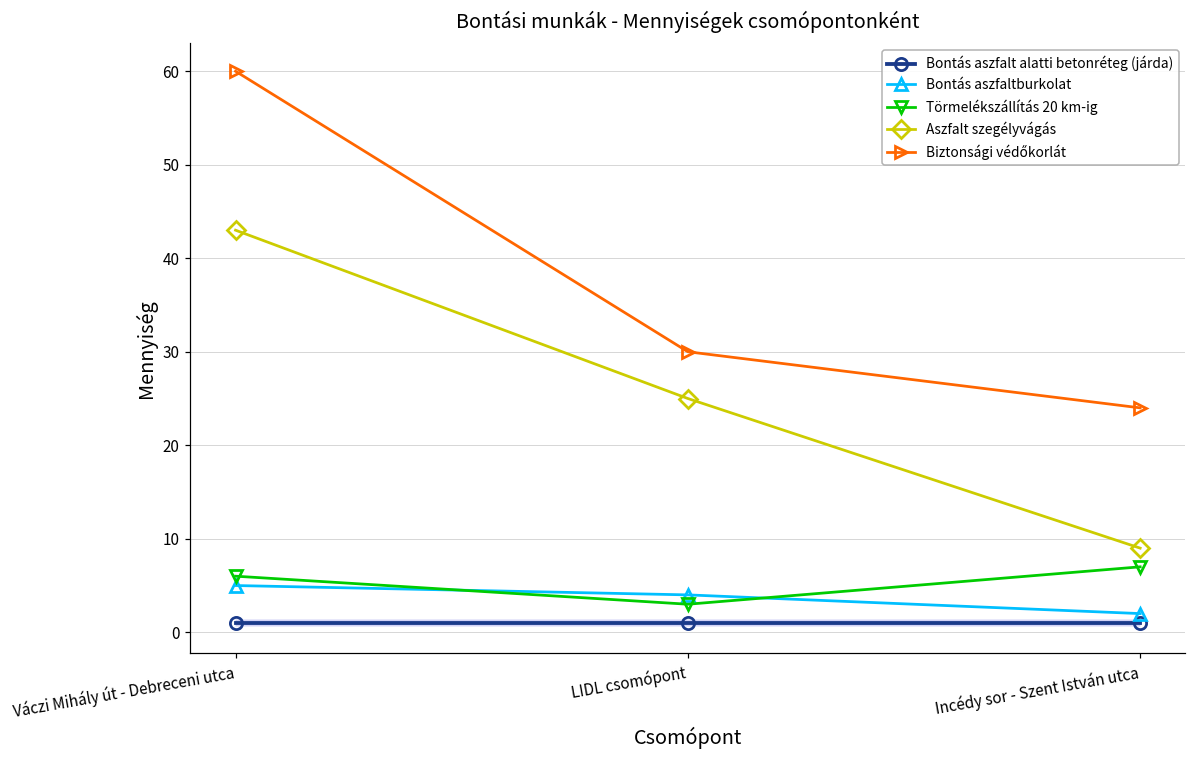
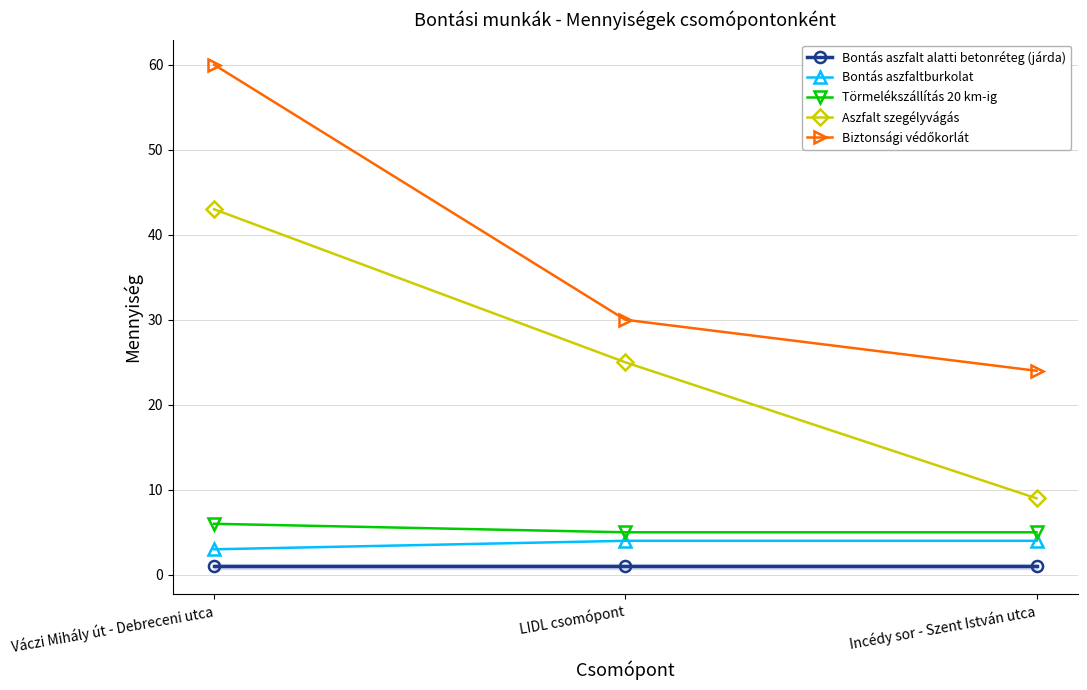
  {
    "Bontás aszfaltburkolat": {
-     "Váczi Mihály út - Debreceni utca": 5,
+     "Váczi Mihály út - Debreceni utca": 3,
      "LIDL csomópont": 4,
-     "Incédy sor - Szent István utca": 2
+     "Incédy sor - Szent István utca": 4
    },
    "Törmelékszállítás 20 km-ig": {
      "Váczi Mihály út - Debreceni utca": 6,
-     "LIDL csomópont": 3,
-     "Incédy sor - Szent István utca": 7
+     "LIDL csomópont": 5,
+     "Incédy sor - Szent István utca": 5
    },
    "Aszfalt szegélyvágás": {
      "Váczi Mihály út - Debreceni utca": 43,
      "LIDL csomópont": 25,
      "Incédy sor - Szent István utca": 9
    },
    "Biztonsági védőkorlát": {
      "Váczi Mihály út - Debreceni utca": 60,
      "LIDL csomópont": 30,
      "Incédy sor - Szent István utca": 24
    }
  }
